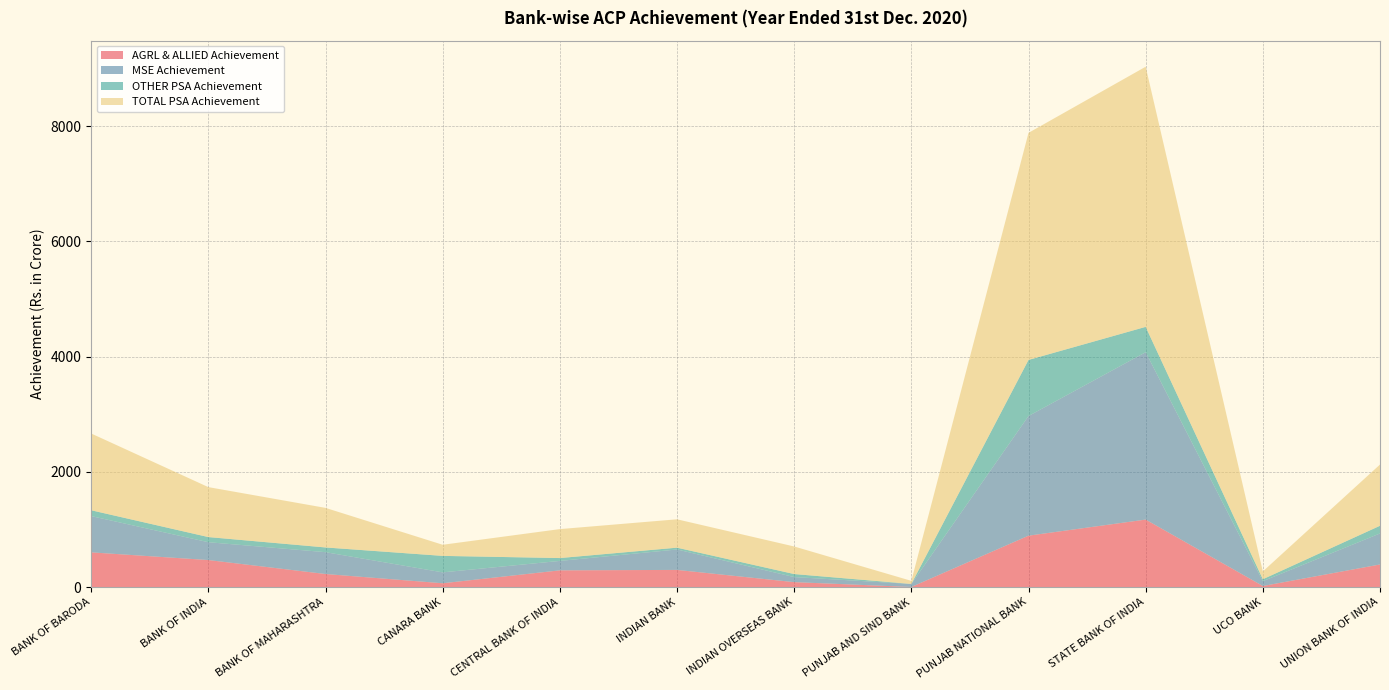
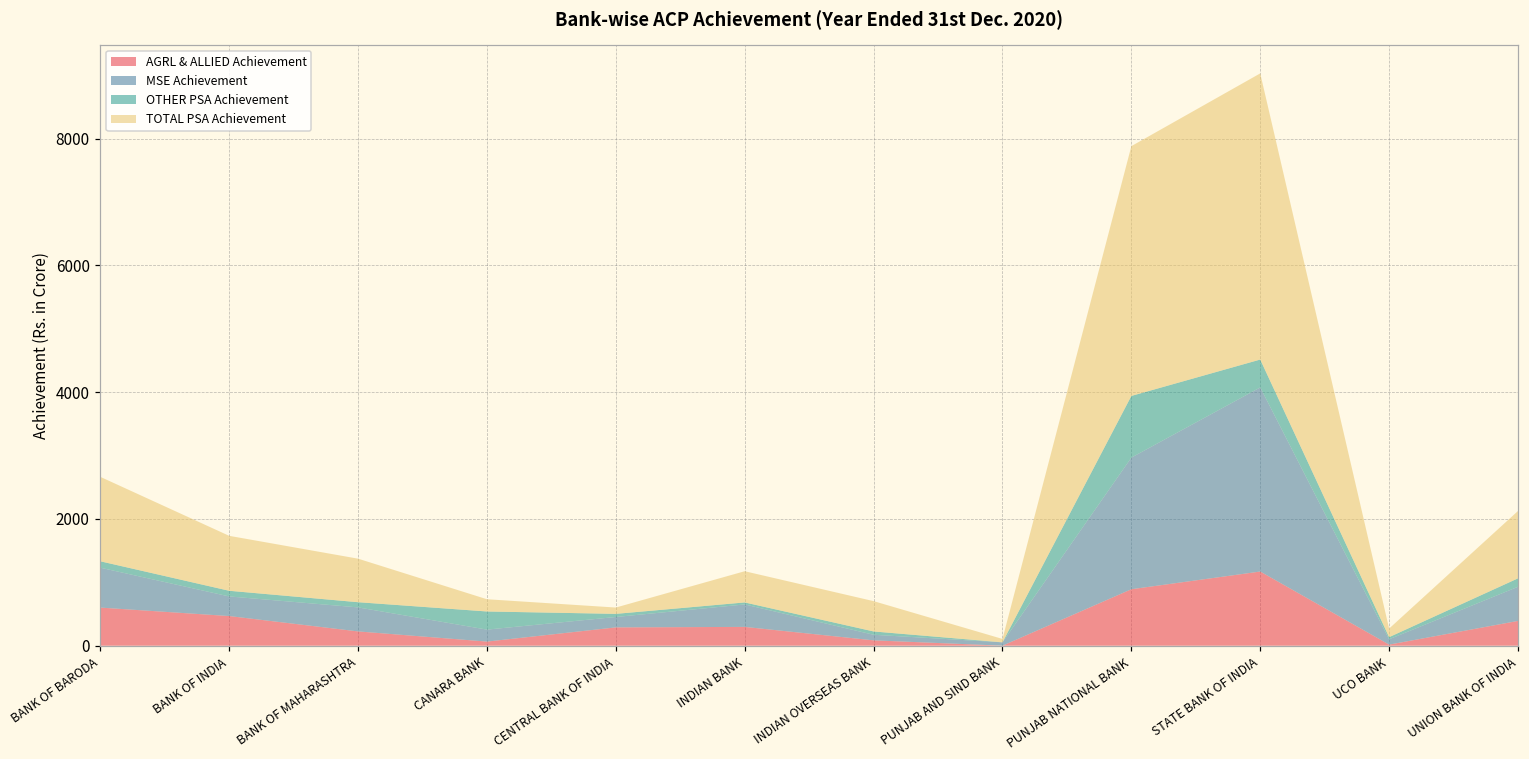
  {
    "AGRL & ALLIED Achievement": {
      "BANK OF BARODA": 600,
      "BANK OF INDIA": 500,
      "BANK OF MAHARASHTRA": 200,
      "CANARA BANK": 100,
      "CENTRAL BANK OF INDIA": 300,
      "INDIAN BANK": 300,
      "INDIAN OVERSEAS BANK": 100,
      "PUNJAB NATIONAL BANK": 900,
      "STATE BANK OF INDIA": 1200,
      "UNION BANK OF INDIA": 400
    },
    "TOTAL PSA Achievement": {
      "BANK OF BARODA": 1300,
      "BANK OF INDIA": 900,
      "BANK OF MAHARASHTRA": 700,
      "CANARA BANK": 200,
-     "CENTRAL BANK OF INDIA": 500,
+     "CENTRAL BANK OF INDIA": 100,
      "INDIAN BANK": 500,
      "INDIAN OVERSEAS BANK": 500,
      "PUNJAB AND SIND BANK": 100,
      "PUNJAB NATIONAL BANK": 3900,
      "STATE BANK OF INDIA": 4500,
      "UCO BANK": 100,
      "UNION BANK OF INDIA": 1100
    }
  }
